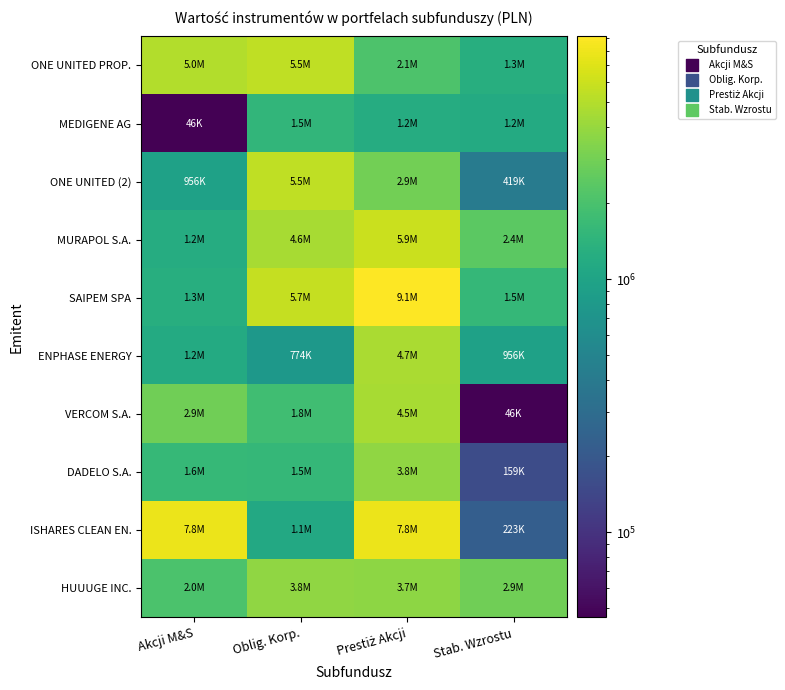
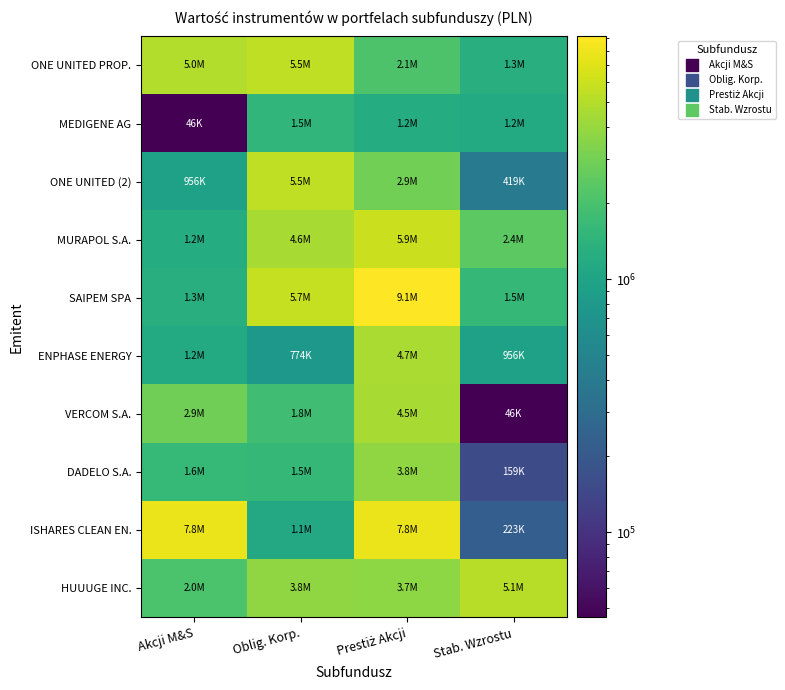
  {
    "ONE UNITED PROP.": {
      "Akcji M&S": "5.0M",
      "Oblig. Korp.": "5.5M",
      "Prestiż Akcji": "2.1M",
      "Stab. Wzrostu": "1.3M"
    },
    "MEDIGENE AG": {
      "Akcji M&S": "46K",
      "Oblig. Korp.": "1.5M",
      "Prestiż Akcji": "1.2M",
      "Stab. Wzrostu": "1.2M"
    },
    "ONE UNITED (2)": {
      "Akcji M&S": "956K",
      "Oblig. Korp.": "5.5M",
      "Prestiż Akcji": "2.9M",
      "Stab. Wzrostu": "419K"
    },
    "MURAPOL S.A.": {
      "Akcji M&S": "1.2M",
      "Oblig. Korp.": "4.6M",
      "Prestiż Akcji": "5.9M",
      "Stab. Wzrostu": "2.4M"
    },
    "SAIPEM SPA": {
      "Akcji M&S": "1.3M",
      "Oblig. Korp.": "5.7M",
      "Prestiż Akcji": "9.1M",
      "Stab. Wzrostu": "1.5M"
    },
    "ENPHASE ENERGY": {
      "Akcji M&S": "1.2M",
      "Oblig. Korp.": "774K",
      "Prestiż Akcji": "4.7M",
      "Stab. Wzrostu": "956K"
    },
    "VERCOM S.A.": {
      "Akcji M&S": "2.9M",
      "Oblig. Korp.": "1.8M",
      "Prestiż Akcji": "4.5M",
      "Stab. Wzrostu": "46K"
    },
    "DADELO S.A.": {
      "Akcji M&S": "1.6M",
      "Oblig. Korp.": "1.5M",
      "Prestiż Akcji": "3.8M",
      "Stab. Wzrostu": "159K"
    },
    "ISHARES CLEAN EN.": {
      "Akcji M&S": "7.8M",
      "Oblig. Korp.": "1.1M",
      "Prestiż Akcji": "7.8M",
      "Stab. Wzrostu": "223K"
    },
    "HUUUGE INC.": {
      "Akcji M&S": "2.0M",
      "Oblig. Korp.": "3.8M",
      "Prestiż Akcji": "3.7M",
-     "Stab. Wzrostu": "2.9M"
+     "Stab. Wzrostu": "5.1M"
    }
  }
